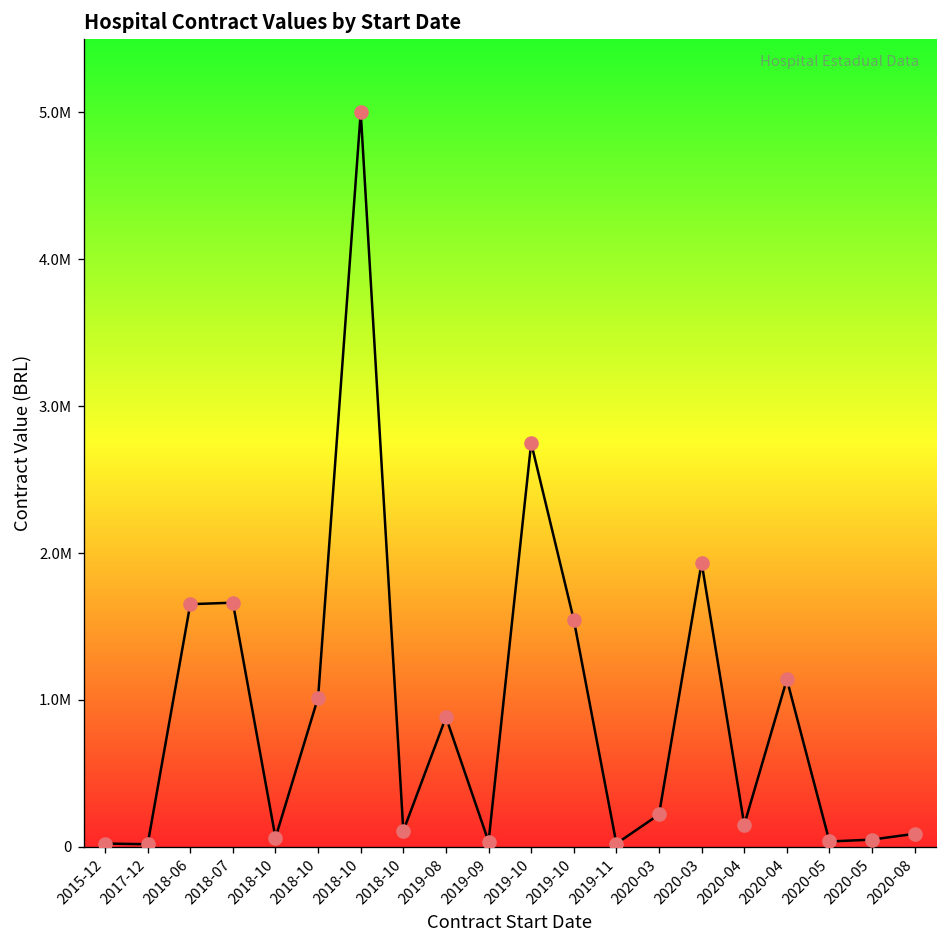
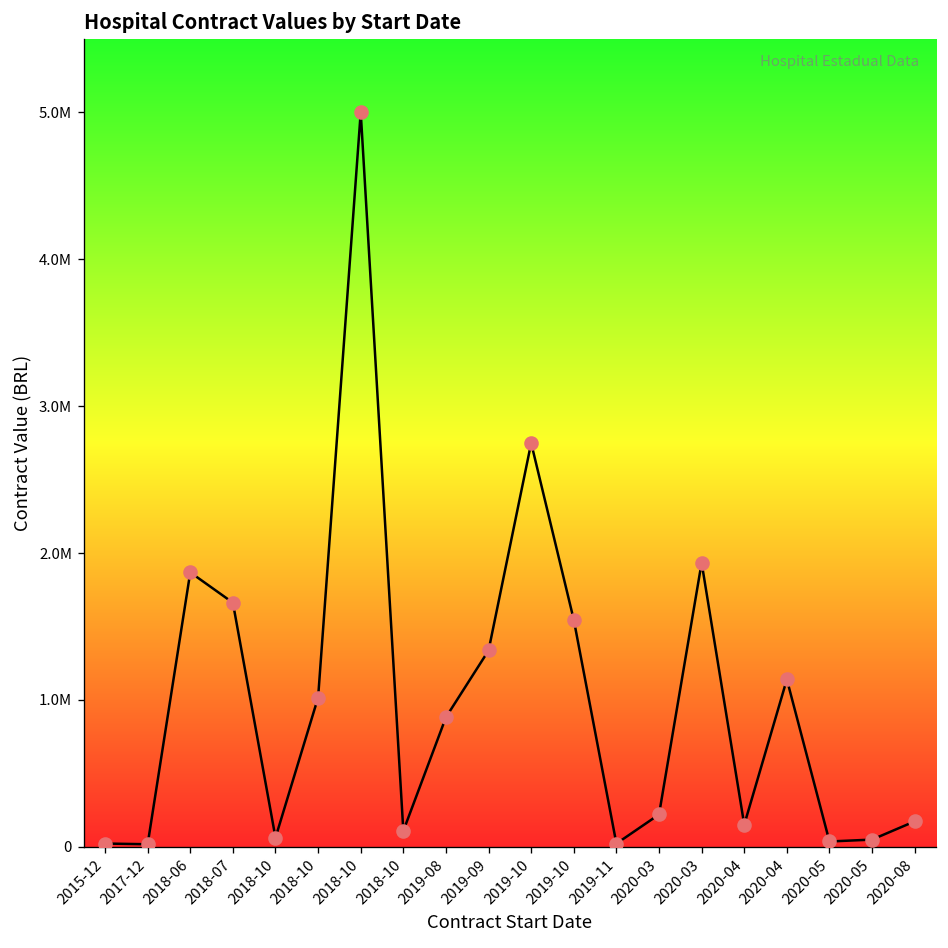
  {
    "2015-12": 20000,
    "2017-12": 20000,
-   "2018-06": 1650000,
+   "2018-06": 1870000,
    "2018-07": 1660000,
    "2019-08": 880000,
-   "2019-09": 40000,
+   "2019-09": 1340000,
    "2019-11": 20000,
-   "2020-08": 90000
+   "2020-08": 170000
  }
